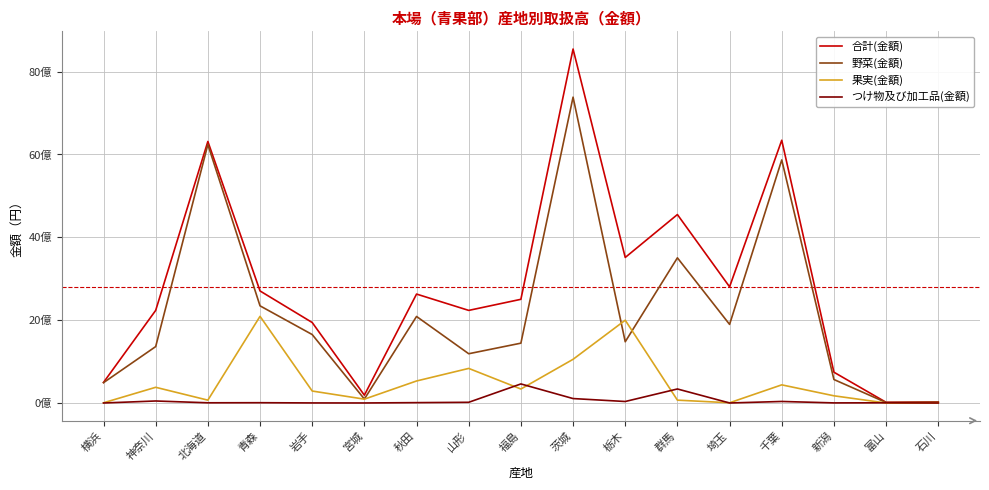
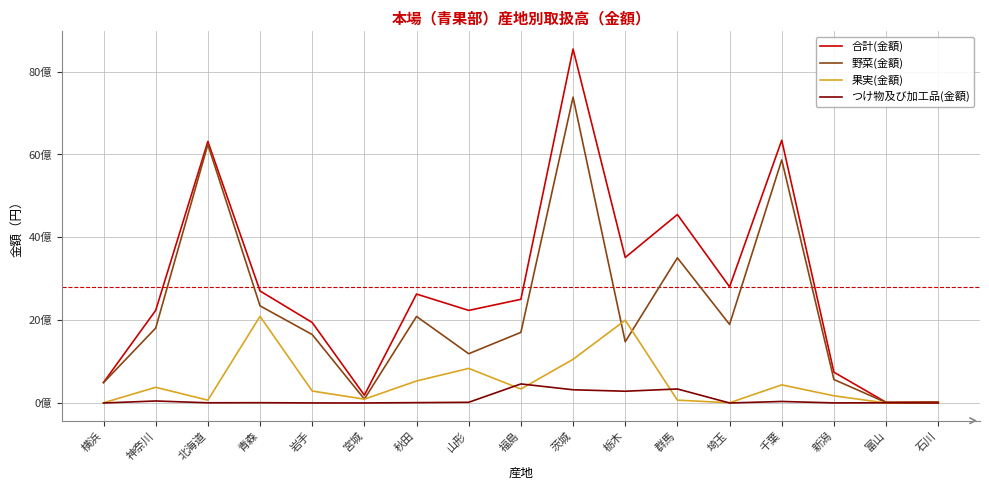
  {
    "合計(金額)": {
      "神奈川": "22億",
      "北海道": "63億",
      "青森": "27億",
      "岩手": "19億",
      "宮城": "2億",
      "秋田": "26億",
      "山形": "22億",
      "福島": "25億",
      "茨城": "85億",
      "栃木": "35億",
      "群馬": "45億",
      "埼玉": "28億",
      "千葉": "63億",
      "新潟": "7億"
    },
    "野菜(金額)": {
-     "神奈川": "14億",
+     "神奈川": "18億",
      "北海道": "62億",
      "青森": "23億",
      "岩手": "17億",
      "秋田": "21億",
      "山形": "12億",
-     "福島": "14億",
+     "福島": "17億",
      "茨城": "74億",
      "栃木": "15億",
      "群馬": "35億",
      "埼玉": "19億",
      "千葉": "59億",
      "新潟": "6億"
    },
    "果実(金額)": {
      "神奈川": "4億",
      "北海道": "1億",
      "青森": "21億",
      "岩手": "3億",
      "秋田": "5億",
      "山形": "8億",
      "福島": "3億",
      "茨城": "11億",
      "栃木": "20億",
      "群馬": "1億",
      "千葉": "4億",
      "新潟": "2億"
    },
    "つけ物及び加工品(金額)": {
      "神奈川": "0億",
      "北海道": "0億",
      "青森": "0億",
      "岩手": "0億",
      "宮城": "0億",
      "秋田": "0億",
      "山形": "0億",
      "福島": "5億",
-     "茨城": "1億",
-     "栃木": "0億",
+     "茨城": "3億",
+     "栃木": "3億",
      "群馬": "3億",
      "千葉": "0億",
      "新潟": "0億"
    }
  }
